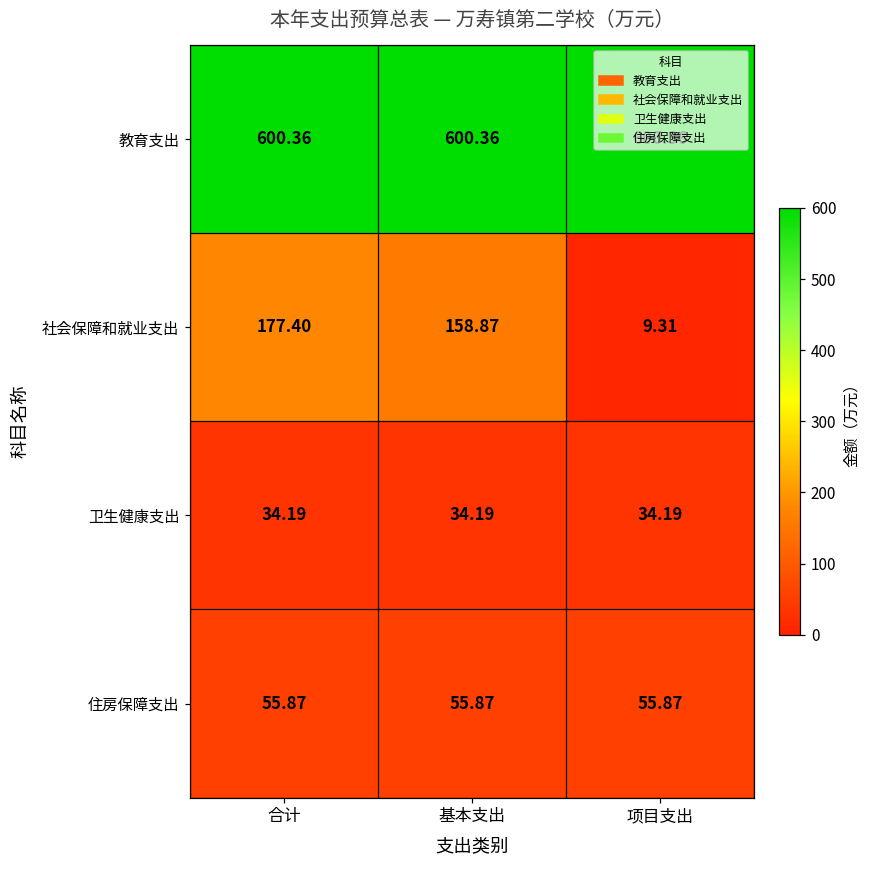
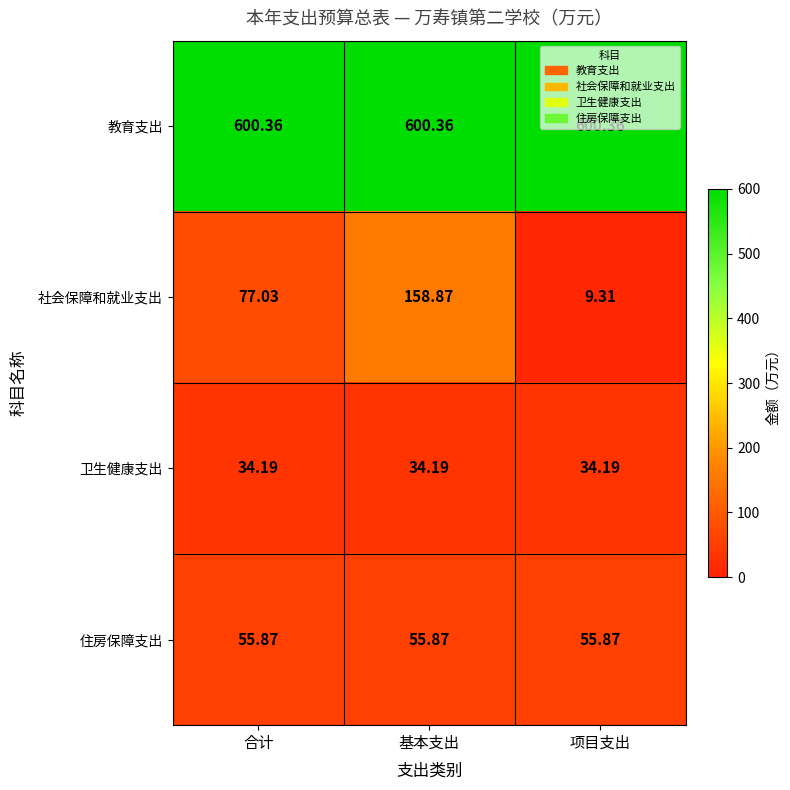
  {
    "教育支出": {
      "合计": 600.36,
      "基本支出": 600.36
    },
    "社会保障和就业支出": {
-     "合计": 177.40,
+     "合计": 77.03,
      "基本支出": 158.87,
      "项目支出": 9.31
    },
    "卫生健康支出": {
      "合计": 34.19,
      "基本支出": 34.19,
      "项目支出": 34.19
    },
    "住房保障支出": {
      "合计": 55.87,
      "基本支出": 55.87,
      "项目支出": 55.87
    }
  }
